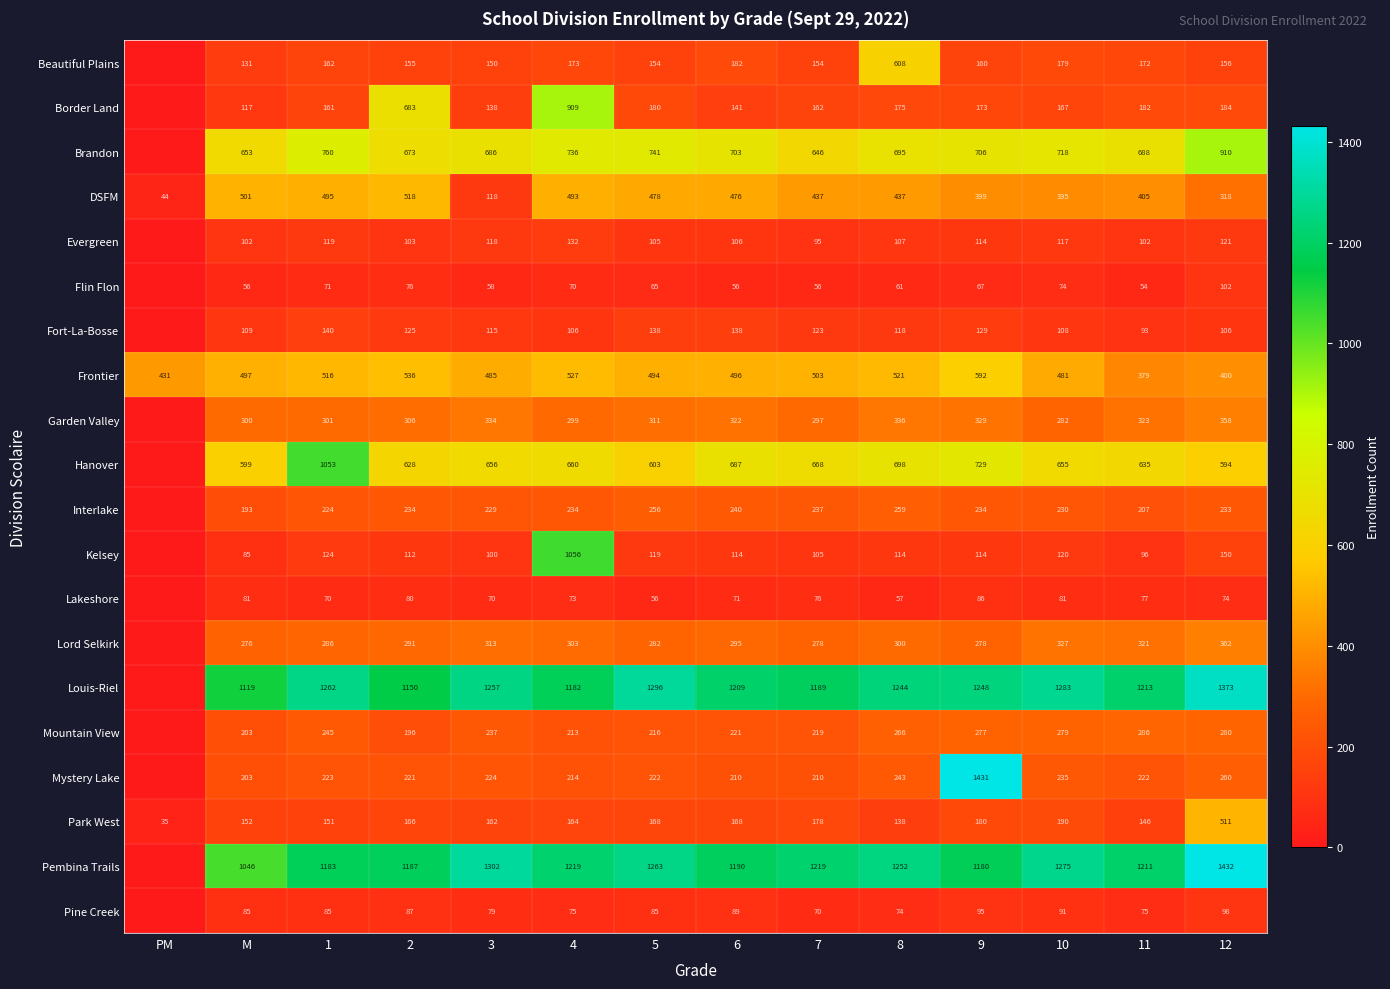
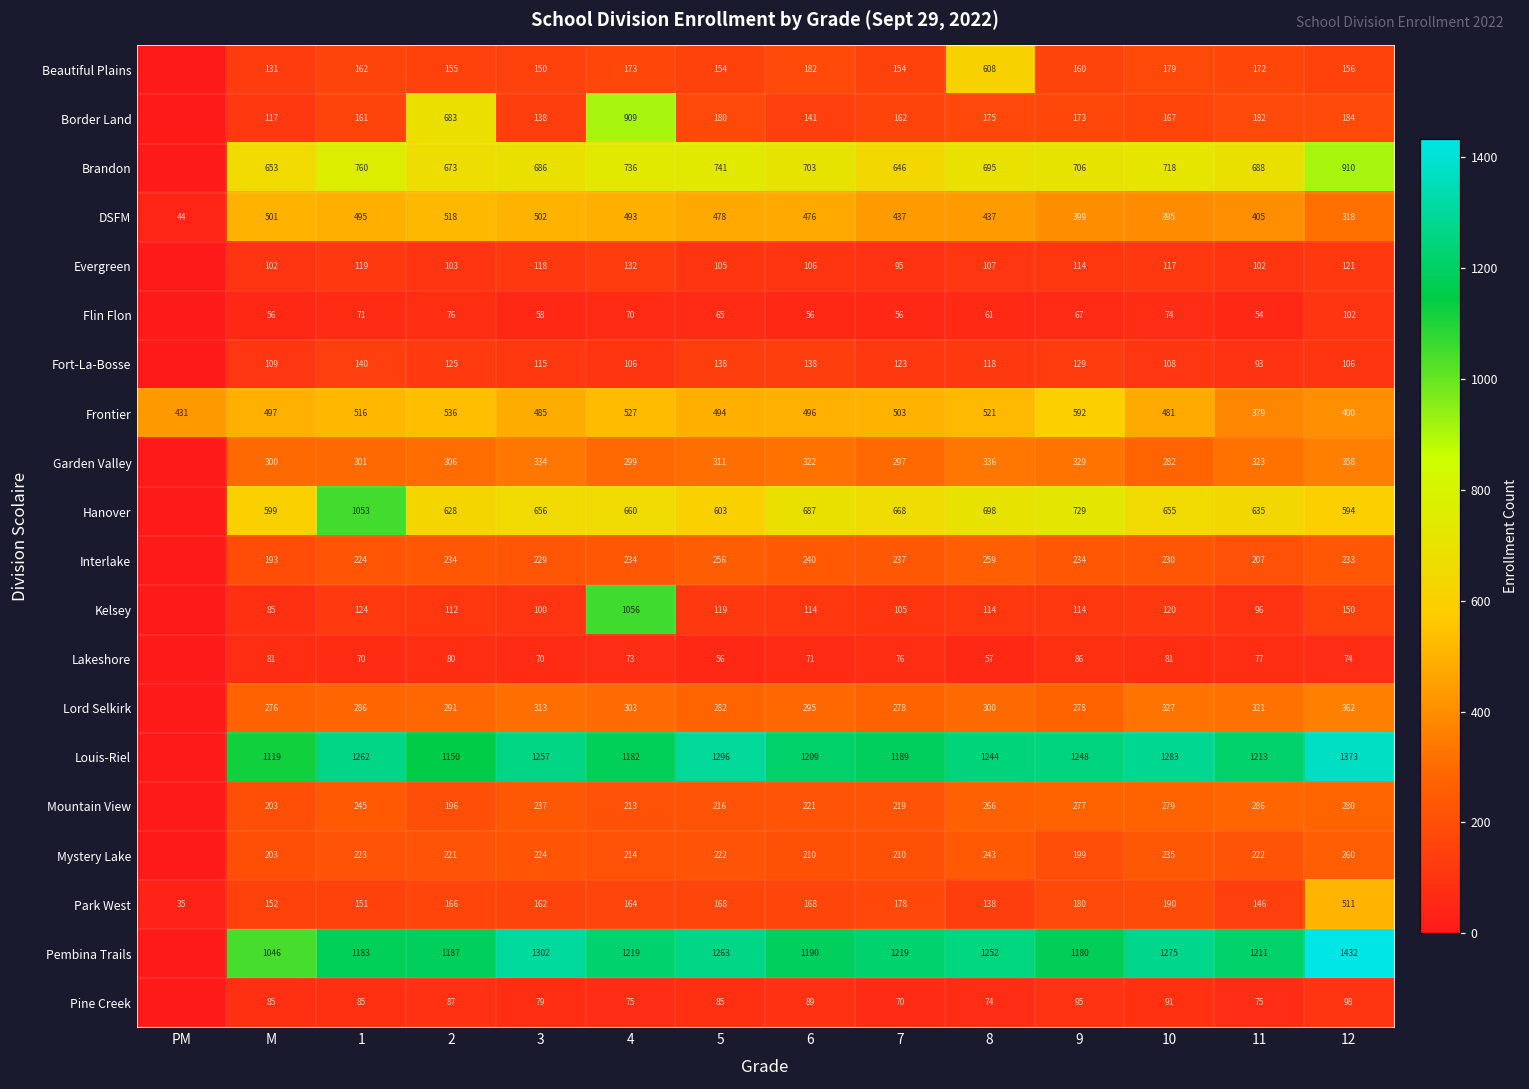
  {
    "DSFM": {
      "PM": 44,
      "M": 501,
      "1": 495,
      "2": 518,
-     "3": 118,
+     "3": 502,
      "4": 493,
      "5": 478,
      "6": 476,
      "7": 437,
      "8": 437,
      "9": 399,
      "10": 395,
      "11": 405,
      "12": 318
    },
    "Mystery Lake": {
      "M": 203,
      "1": 223,
      "2": 221,
      "3": 224,
      "4": 214,
      "5": 222,
      "6": 210,
      "7": 210,
      "8": 243,
-     "9": 1431,
+     "9": 199,
      "10": 235,
      "11": 222,
      "12": 260
    }
  }
